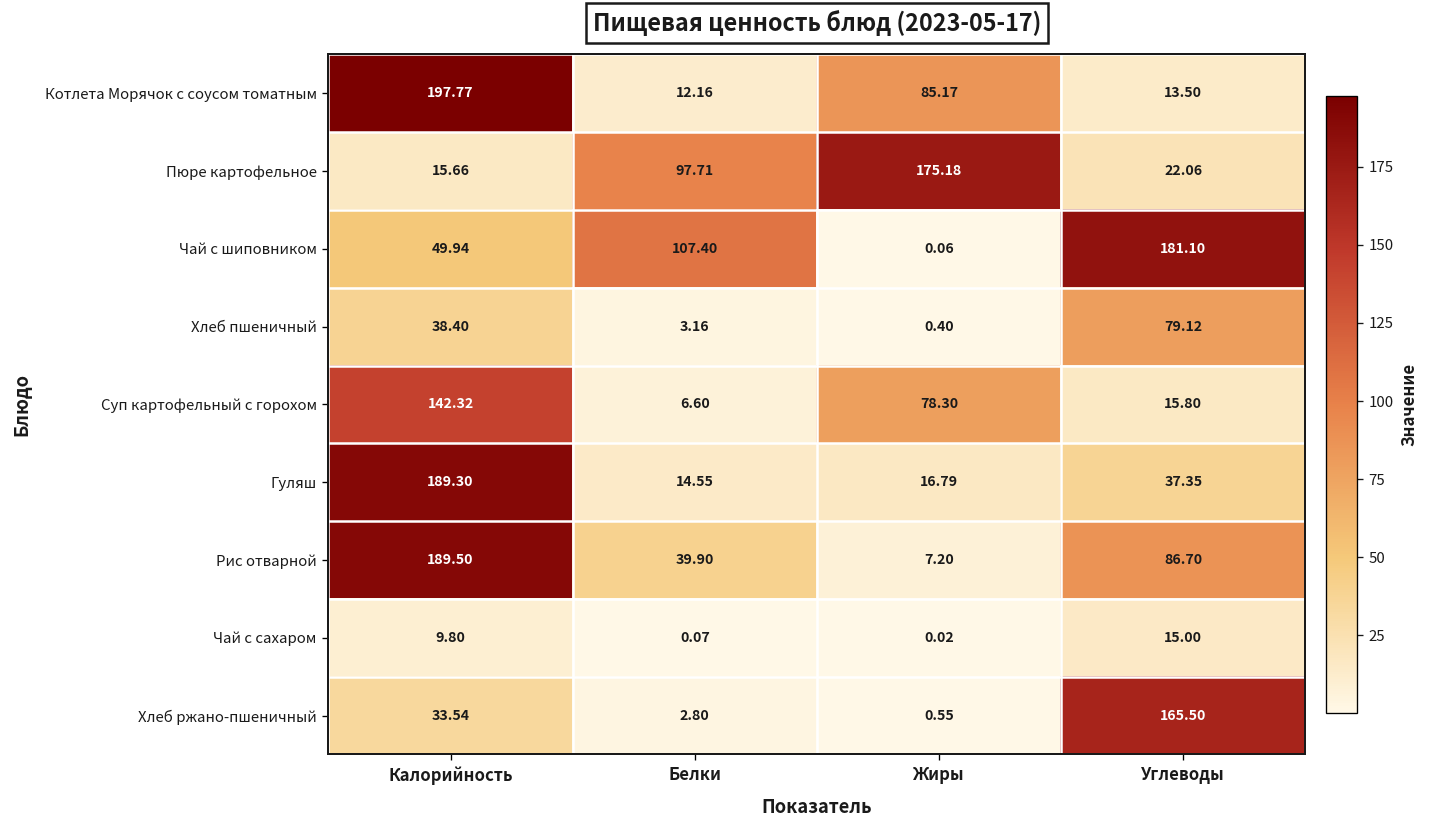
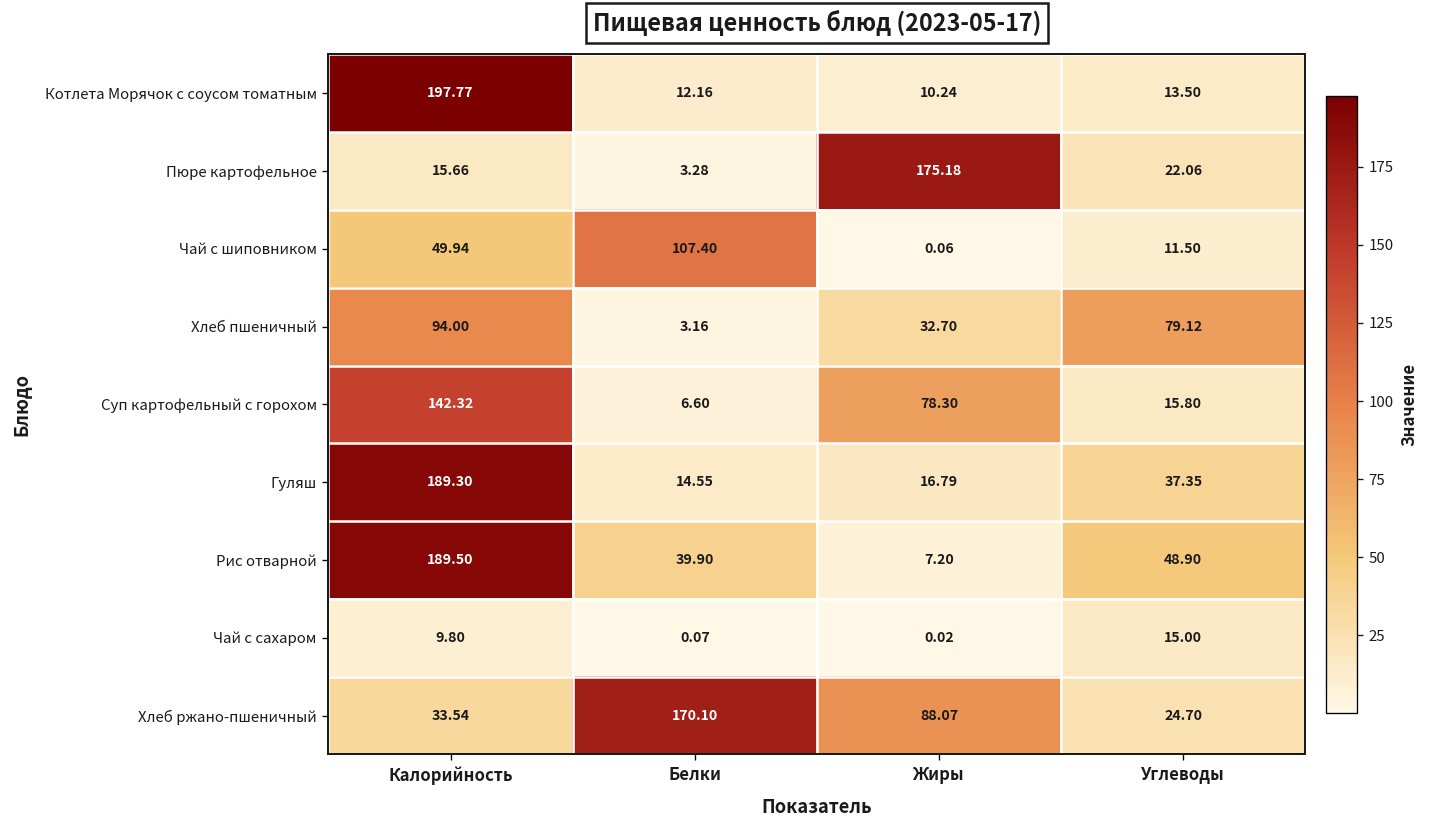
  {
    "Котлета Морячок с соусом томатным": {
      "Калорийность": 197.77,
      "Белки": 12.16,
-     "Жиры": 85.17,
+     "Жиры": 10.24,
      "Углеводы": 13.50
    },
    "Пюре картофельное": {
      "Калорийность": 15.66,
-     "Белки": 97.71,
+     "Белки": 3.28,
      "Жиры": 175.18,
      "Углеводы": 22.06
    },
    "Чай с шиповником": {
      "Калорийность": 49.94,
      "Белки": 107.40,
      "Жиры": 0.06,
-     "Углеводы": 181.10
+     "Углеводы": 11.50
    },
    "Хлеб пшеничный": {
-     "Калорийность": 38.40,
+     "Калорийность": 94.00,
      "Белки": 3.16,
-     "Жиры": 0.40,
+     "Жиры": 32.70,
      "Углеводы": 79.12
    },
    "Суп картофельный с горохом": {
      "Калорийность": 142.32,
      "Белки": 6.60,
      "Жиры": 78.30,
      "Углеводы": 15.80
    },
    "Гуляш": {
      "Калорийность": 189.30,
      "Белки": 14.55,
      "Жиры": 16.79,
      "Углеводы": 37.35
    },
    "Рис отварной": {
      "Калорийность": 189.50,
      "Белки": 39.90,
      "Жиры": 7.20,
-     "Углеводы": 86.70
+     "Углеводы": 48.90
    },
    "Чай с сахаром": {
      "Калорийность": 9.80,
      "Белки": 0.07,
      "Жиры": 0.02,
      "Углеводы": 15.00
    },
    "Хлеб ржано-пшеничный": {
      "Калорийность": 33.54,
-     "Белки": 2.80,
-     "Жиры": 0.55,
-     "Углеводы": 165.50
+     "Белки": 170.10,
+     "Жиры": 88.07,
+     "Углеводы": 24.70
    }
  }
